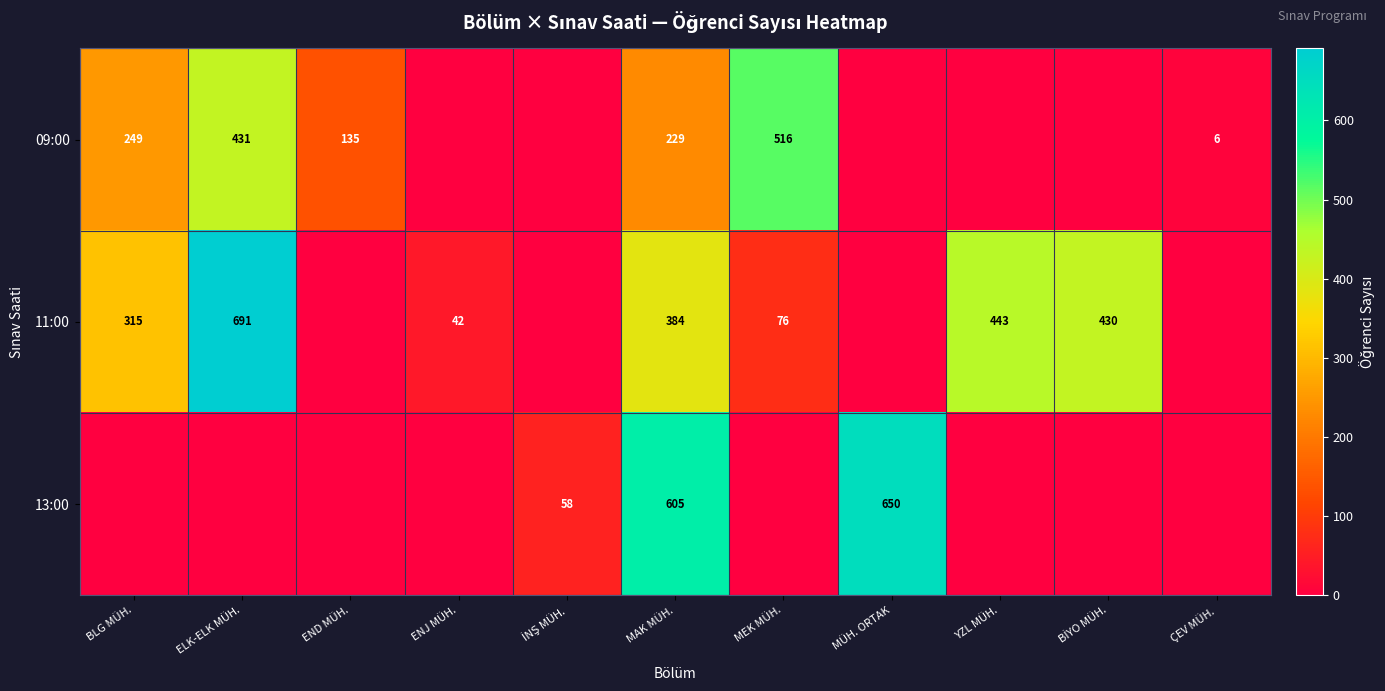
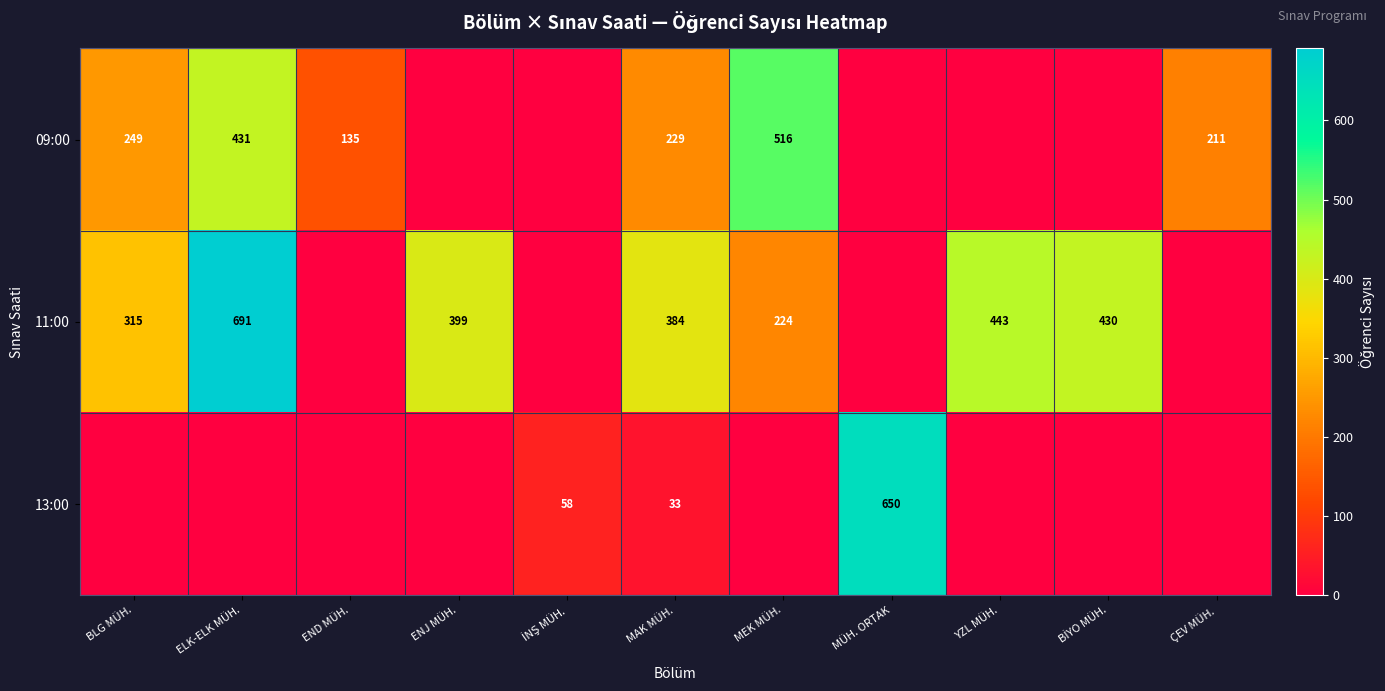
  {
    "09:00": {
      "BLG MÜH.": 249,
      "ELK-ELK MÜH.": 431,
      "END MÜH.": 135,
      "MAK MÜH.": 229,
      "MEK MÜH.": 516,
-     "ÇEV MÜH.": 6
+     "ÇEV MÜH.": 211
    },
    "11:00": {
      "BLG MÜH.": 315,
      "ELK-ELK MÜH.": 691,
-     "ENJ MÜH.": 42,
+     "ENJ MÜH.": 399,
      "MAK MÜH.": 384,
-     "MEK MÜH.": 76,
+     "MEK MÜH.": 224,
      "YZL MÜH.": 443,
      "BİYO MÜH.": 430
    },
    "13:00": {
      "İNŞ MÜH.": 58,
-     "MAK MÜH.": 605,
+     "MAK MÜH.": 33,
      "MÜH. ORTAK": 650
    }
  }
